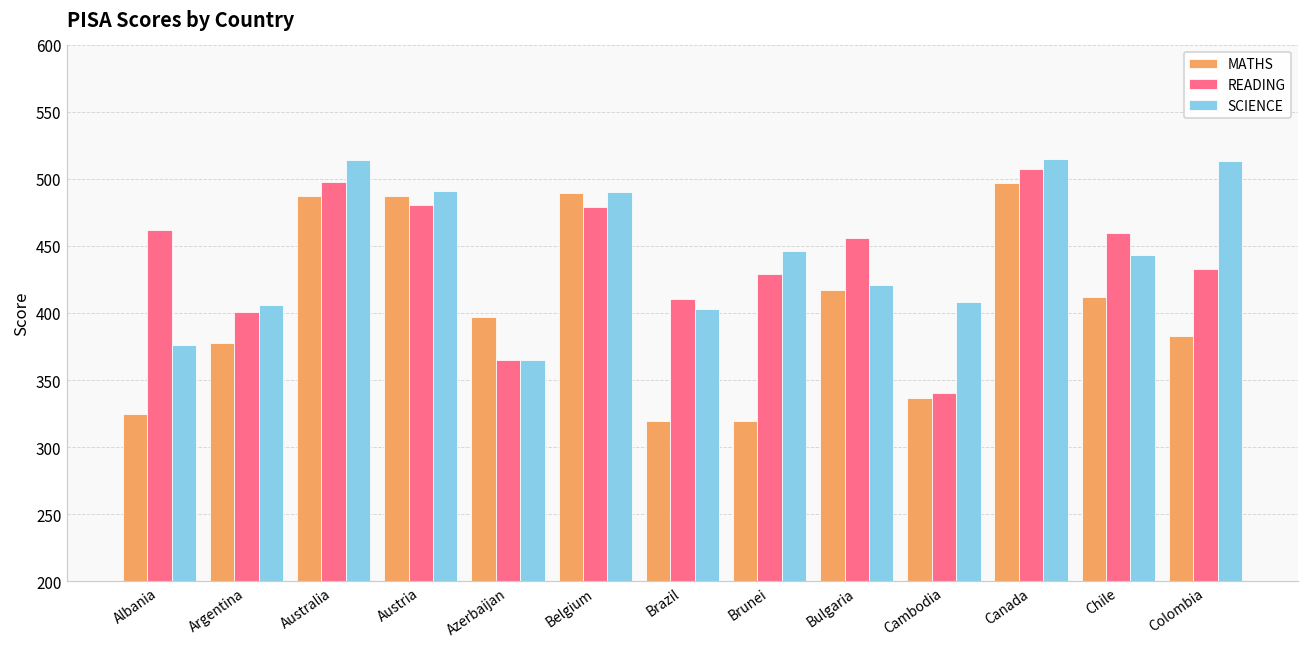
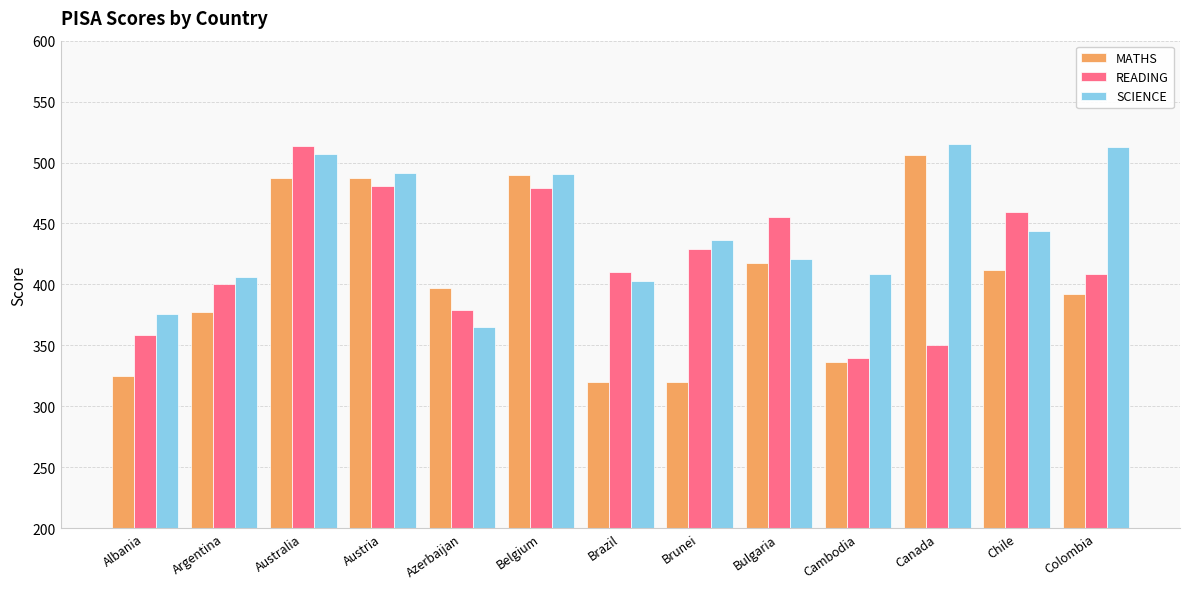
  {
    "MATHS": {
      "Albania": 325,
      "Argentina": 378,
      "Australia": 487,
      "Austria": 487,
      "Azerbaijan": 397,
      "Belgium": 489,
      "Brazil": 320,
      "Brunei": 320,
      "Bulgaria": 417,
      "Cambodia": 336,
-     "Canada": 497,
+     "Canada": 506,
      "Chile": 412,
-     "Colombia": 383
+     "Colombia": 392
    },
    "READING": {
-     "Albania": 462,
+     "Albania": 358,
      "Argentina": 401,
-     "Australia": 498,
+     "Australia": 514,
      "Austria": 480,
-     "Azerbaijan": 365,
+     "Azerbaijan": 379,
      "Belgium": 479,
      "Brazil": 410,
      "Brunei": 429,
      "Bulgaria": 456,
      "Cambodia": 340,
-     "Canada": 507,
+     "Canada": 350,
      "Chile": 460,
-     "Colombia": 433
+     "Colombia": 409
    },
    "SCIENCE": {
      "Albania": 376,
      "Argentina": 406,
-     "Australia": 514,
+     "Australia": 507,
      "Austria": 491,
      "Azerbaijan": 365,
      "Belgium": 491,
      "Brazil": 403,
-     "Brunei": 446,
+     "Brunei": 436,
      "Bulgaria": 421,
      "Cambodia": 408,
      "Canada": 515,
      "Chile": 444,
      "Colombia": 513
    }
  }
